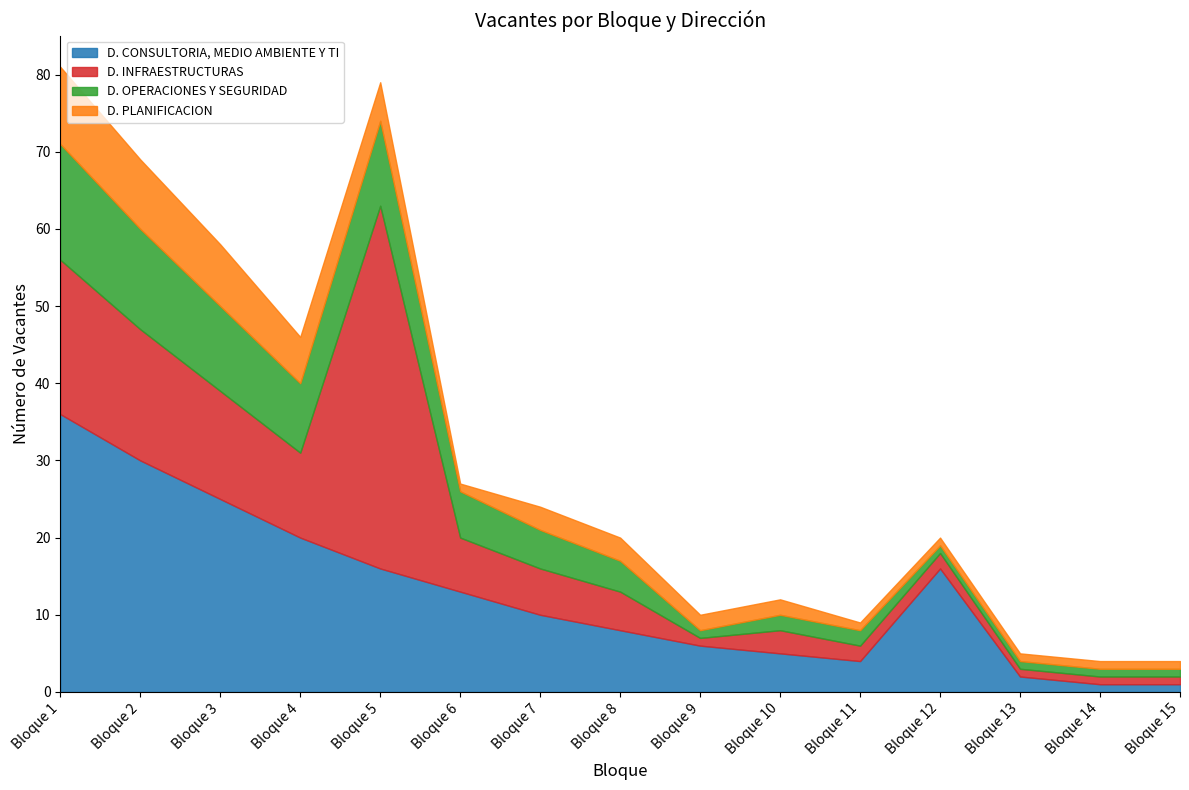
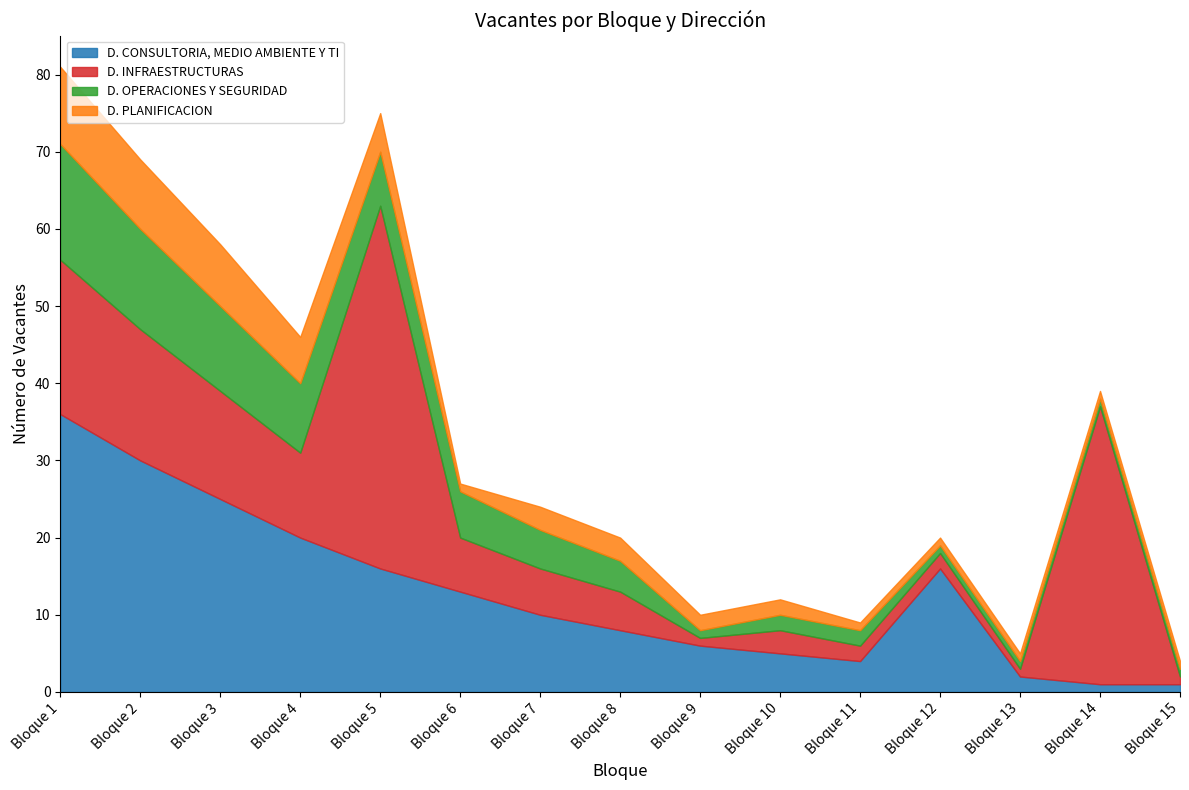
  {
    "D. CONSULTORIA, MEDIO AMBIENTE Y TI": {
      "Bloque 1": 36,
      "Bloque 2": 30,
      "Bloque 3": 25,
      "Bloque 4": 20,
      "Bloque 5": 16,
      "Bloque 6": 13,
      "Bloque 7": 10,
      "Bloque 8": 8,
      "Bloque 9": 6,
      "Bloque 10": 5,
      "Bloque 11": 4,
      "Bloque 12": 16,
      "Bloque 13": 2,
      "Bloque 14": 1,
      "Bloque 15": 1
    },
    "D. INFRAESTRUCTURAS": {
      "Bloque 1": 20,
      "Bloque 2": 17,
      "Bloque 3": 14,
      "Bloque 4": 11,
      "Bloque 5": 47,
      "Bloque 6": 7,
      "Bloque 7": 6,
      "Bloque 8": 5,
      "Bloque 9": 1,
      "Bloque 10": 3,
      "Bloque 11": 2,
      "Bloque 12": 2,
      "Bloque 13": 1,
-     "Bloque 14": 1,
+     "Bloque 14": 36,
      "Bloque 15": 1
    },
    "D. OPERACIONES Y SEGURIDAD": {
      "Bloque 1": 15,
      "Bloque 2": 13,
      "Bloque 3": 11,
      "Bloque 4": 9,
-     "Bloque 5": 11,
+     "Bloque 5": 7,
      "Bloque 6": 6,
      "Bloque 7": 5,
      "Bloque 8": 4,
      "Bloque 9": 1,
      "Bloque 10": 2,
      "Bloque 11": 2,
      "Bloque 12": 1,
      "Bloque 13": 1,
      "Bloque 14": 1,
      "Bloque 15": 1
    },
    "D. PLANIFICACION": {
      "Bloque 1": 10,
      "Bloque 2": 9,
      "Bloque 3": 8,
      "Bloque 4": 6,
      "Bloque 5": 5,
      "Bloque 6": 1,
      "Bloque 7": 3,
      "Bloque 8": 3,
      "Bloque 9": 2,
      "Bloque 10": 2,
      "Bloque 11": 1,
      "Bloque 12": 1,
      "Bloque 13": 1,
      "Bloque 14": 1,
      "Bloque 15": 1
    }
  }
